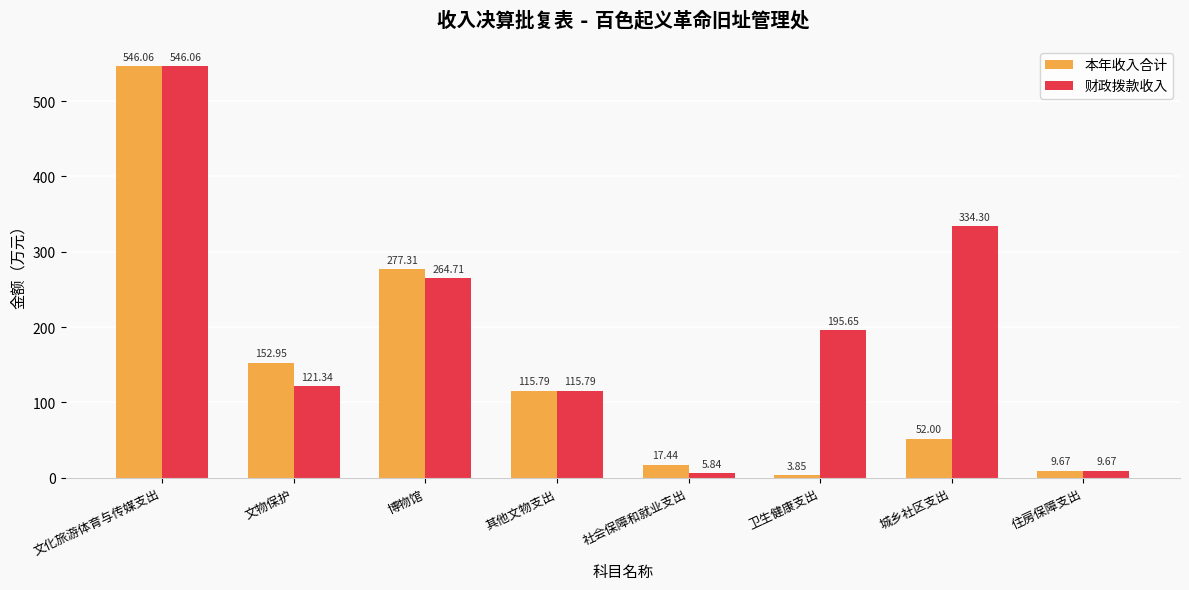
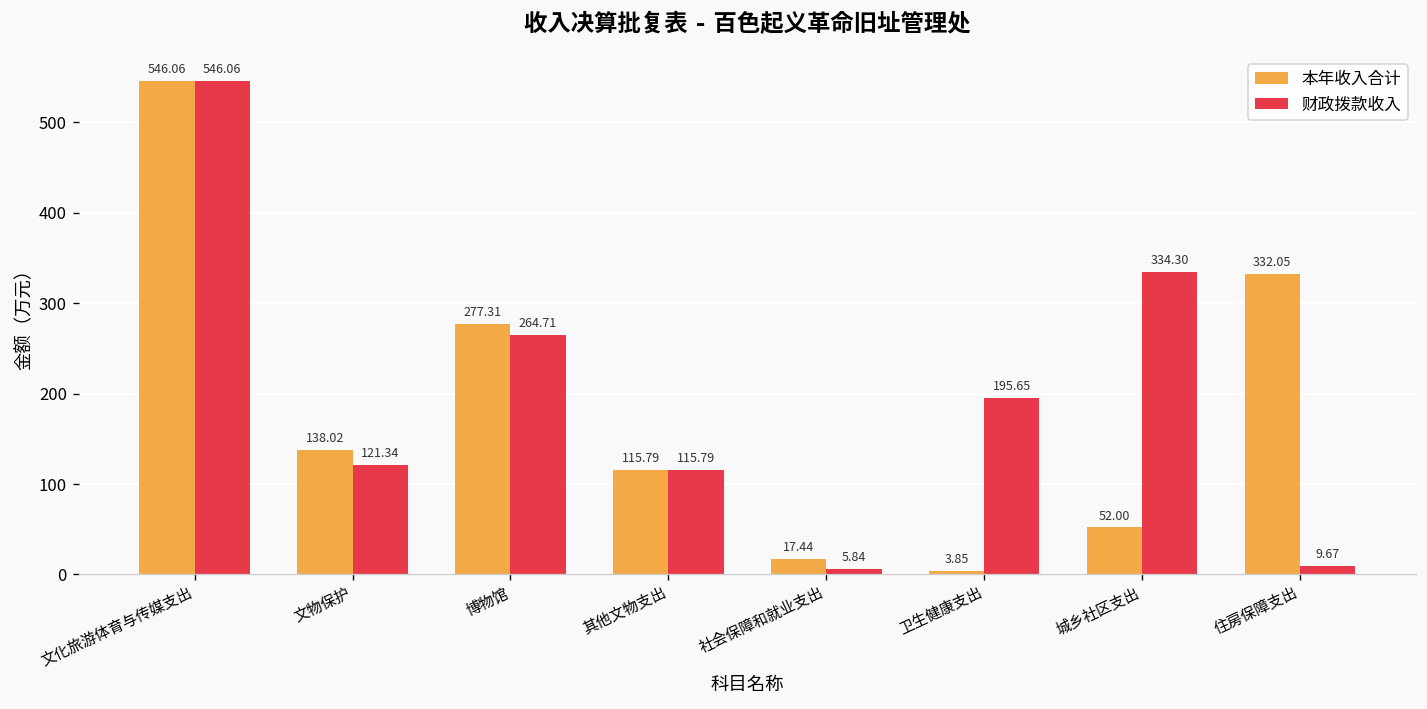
  {
    "本年收入合计": {
      "文化旅游体育与传媒支出": 546.06,
-     "文物保护": 152.95,
+     "文物保护": 138.02,
      "博物馆": 277.31,
      "其他文物支出": 115.79,
      "社会保障和就业支出": 17.44,
      "卫生健康支出": 3.85,
      "城乡社区支出": 52.00,
-     "住房保障支出": 9.67
+     "住房保障支出": 332.05
    },
    "财政拨款收入": {
      "文化旅游体育与传媒支出": 546.06,
      "文物保护": 121.34,
      "博物馆": 264.71,
      "其他文物支出": 115.79,
      "社会保障和就业支出": 5.84,
      "卫生健康支出": 195.65,
      "城乡社区支出": 334.30,
      "住房保障支出": 9.67
    }
  }
